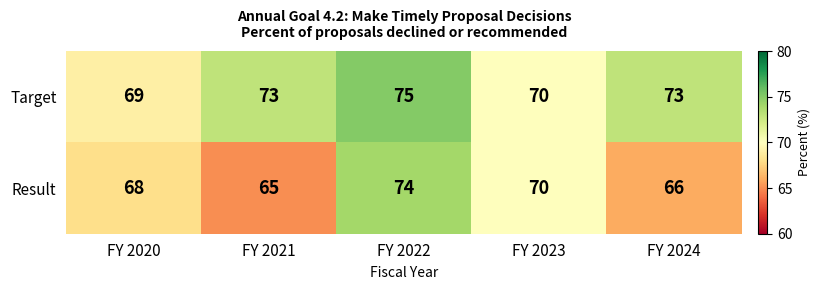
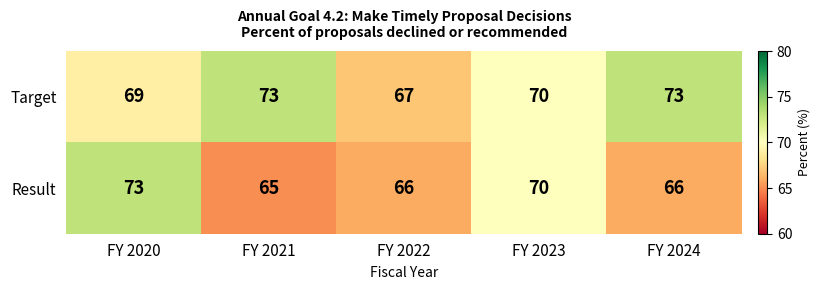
  {
    "Target": {
      "FY 2020": 69,
      "FY 2021": 73,
-     "FY 2022": 75,
+     "FY 2022": 67,
      "FY 2023": 70,
      "FY 2024": 73
    },
    "Result": {
-     "FY 2020": 68,
+     "FY 2020": 73,
      "FY 2021": 65,
-     "FY 2022": 74,
+     "FY 2022": 66,
      "FY 2023": 70,
      "FY 2024": 66
    }
  }
